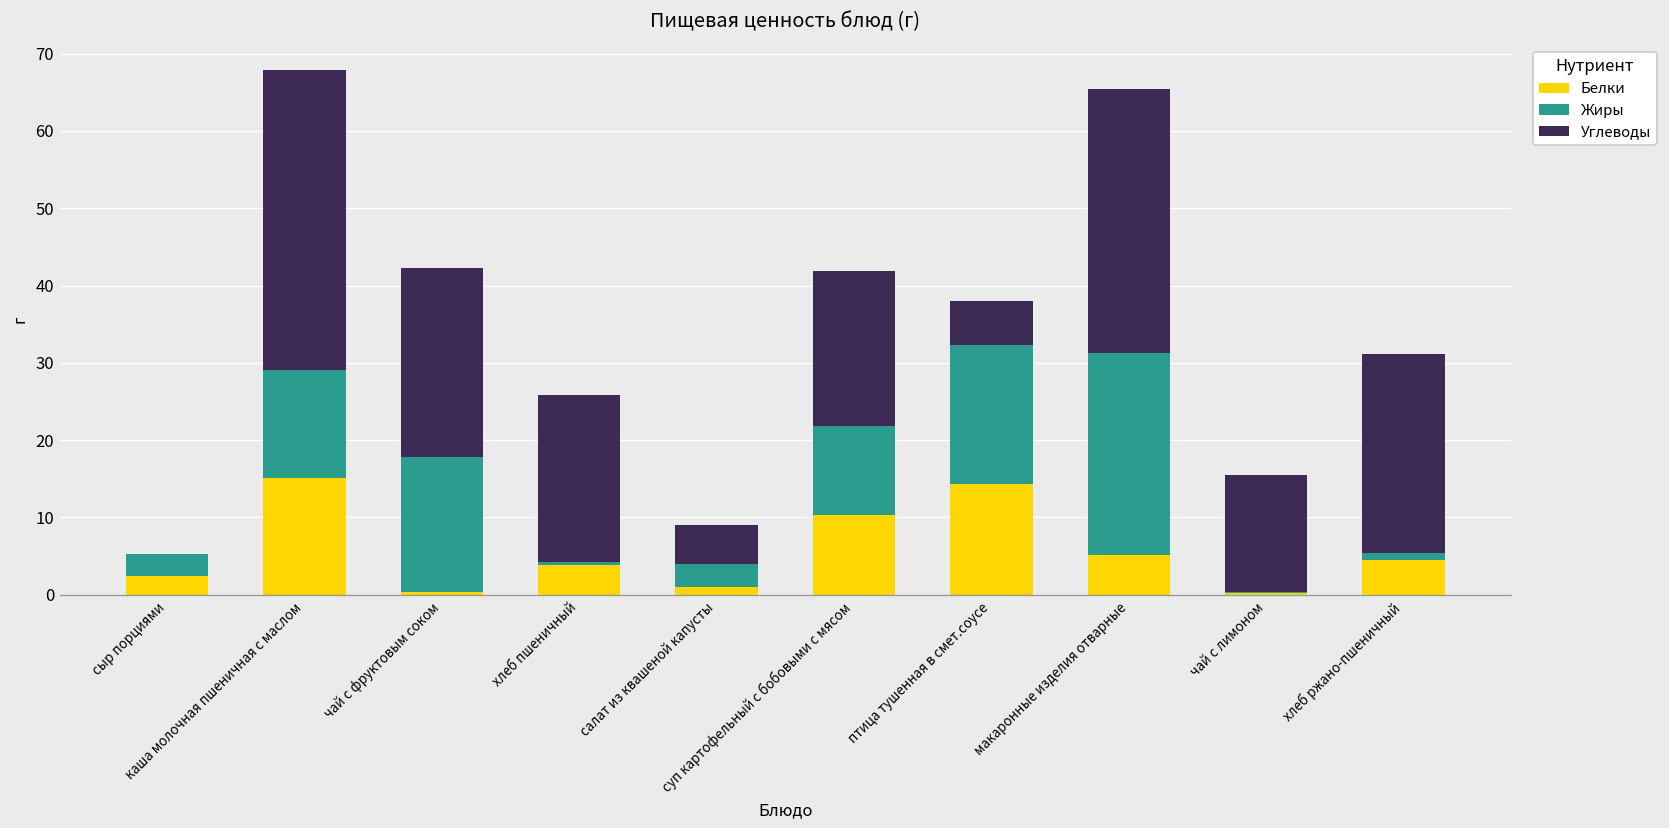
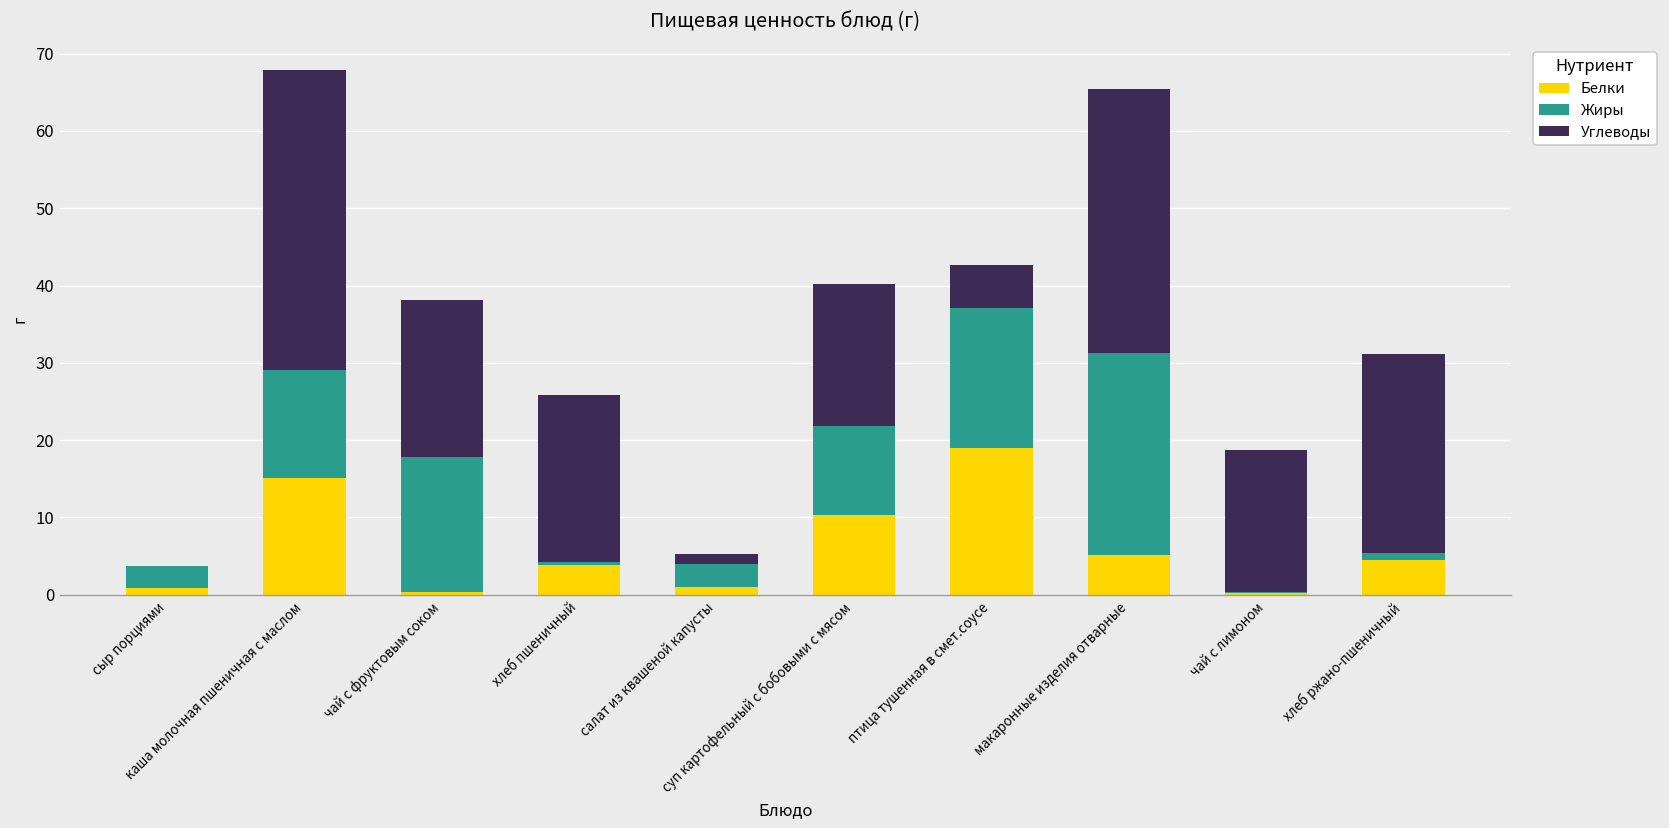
  {
    "Белки": {
-     "сыр порциями": 2,
+     "сыр порциями": 1,
      "каша молочная пшеничная с маслом": 15,
      "хлеб пшеничный": 4,
      "салат из квашеной капусты": 1,
      "суп картофельный с бобовыми с мясом": 10,
-     "птица тушенная в смет.соусе": 14,
+     "птица тушенная в смет.соусе": 19,
      "макаронные изделия отварные": 5,
      "хлеб ржано-пшеничный": 5
    },
    "Жиры": {
      "сыр порциями": 3,
      "каша молочная пшеничная с маслом": 14,
      "чай с фруктовым соком": 17,
      "хлеб пшеничный": 0,
      "салат из квашеной капусты": 3,
      "суп картофельный с бобовыми с мясом": 11,
      "птица тушенная в смет.соусе": 18,
      "макаронные изделия отварные": 26,
      "хлеб ржано-пшеничный": 1
    },
    "Углеводы": {
      "сыр порциями": 0,
      "каша молочная пшеничная с маслом": 39,
-     "чай с фруктовым соком": 25,
+     "чай с фруктовым соком": 20,
      "хлеб пшеничный": 22,
-     "салат из квашеной капусты": 5,
-     "суп картофельный с бобовыми с мясом": 20,
+     "салат из квашеной капусты": 1,
+     "суп картофельный с бобовыми с мясом": 18,
      "птица тушенная в смет.соусе": 6,
      "макаронные изделия отварные": 34,
-     "чай с лимоном": 15,
+     "чай с лимоном": 18,
      "хлеб ржано-пшеничный": 26
    }
  }
